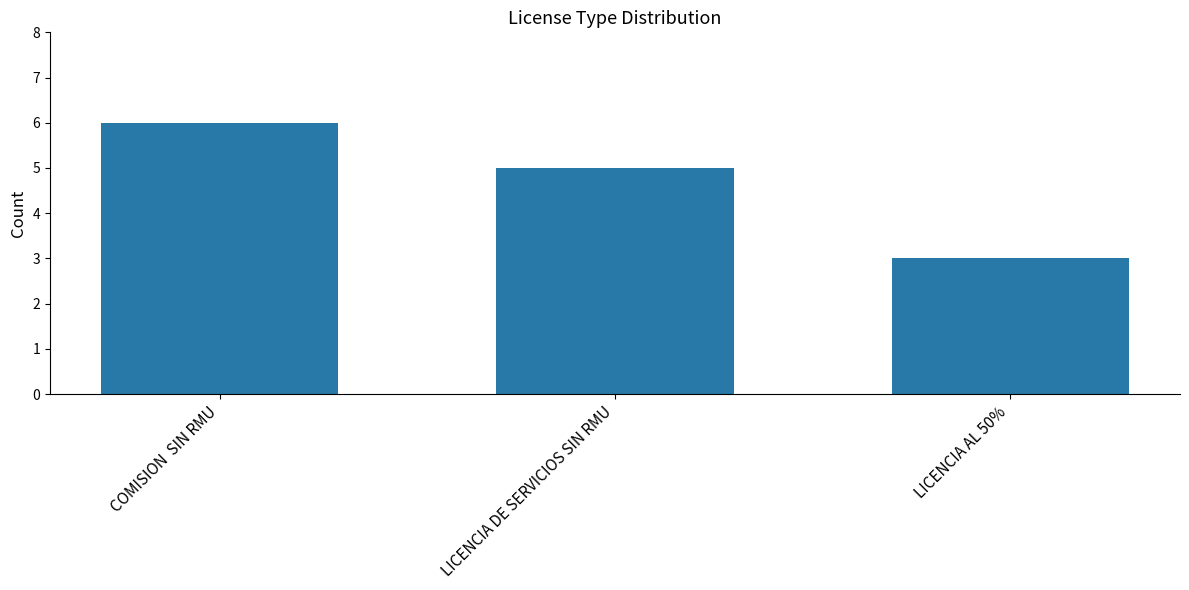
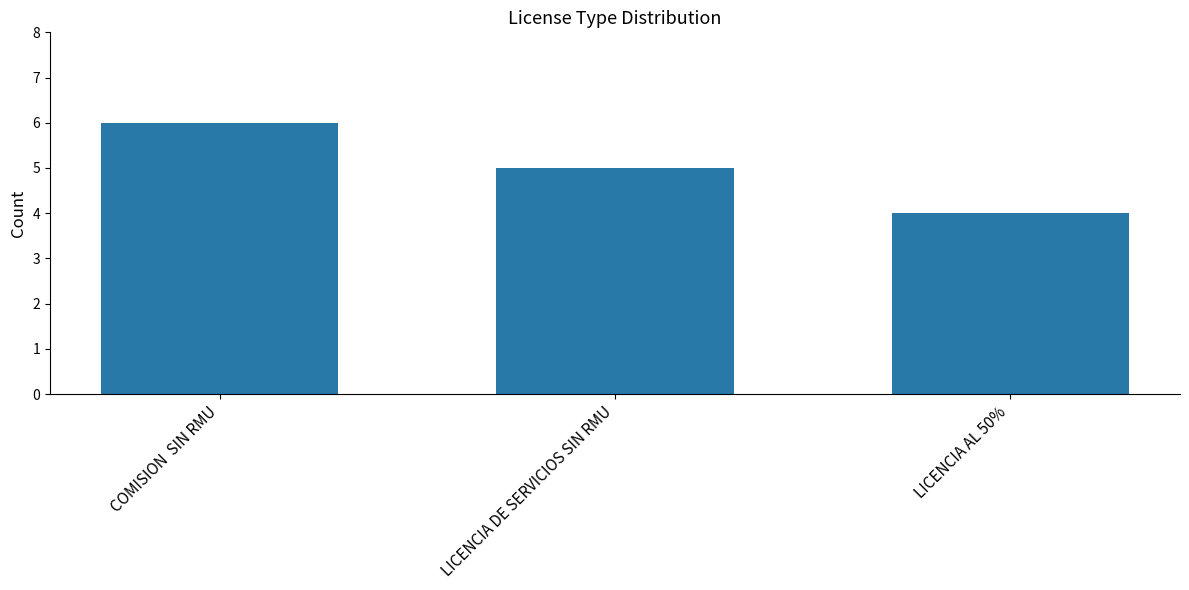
  {
    "COMISION SIN RMU": 6,
    "LICENCIA DE SERVICIOS SIN RMU": 5,
-   "LICENCIA AL 50%": 3
+   "LICENCIA AL 50%": 4
  }
